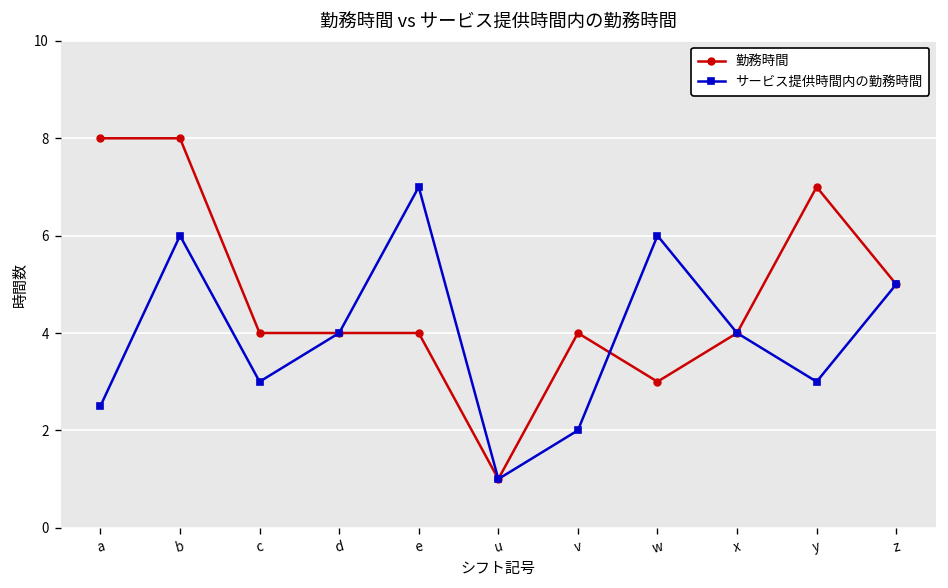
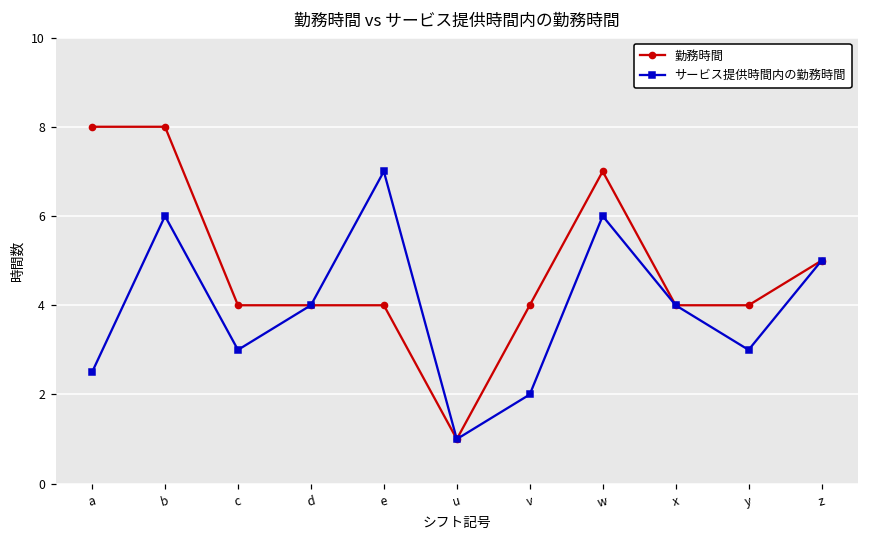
  {
    "勤務時間": {
      "a": 8,
      "b": 8,
      "c": 4,
      "e": 4,
      "v": 4,
-     "w": 3,
-     "y": 7
+     "w": 7,
+     "y": 4
    },
    "サービス提供時間内の勤務時間": {
      "a": 2.5,
      "b": 6,
      "c": 3,
      "e": 7,
      "v": 2,
      "w": 6,
      "y": 3
    }
  }
